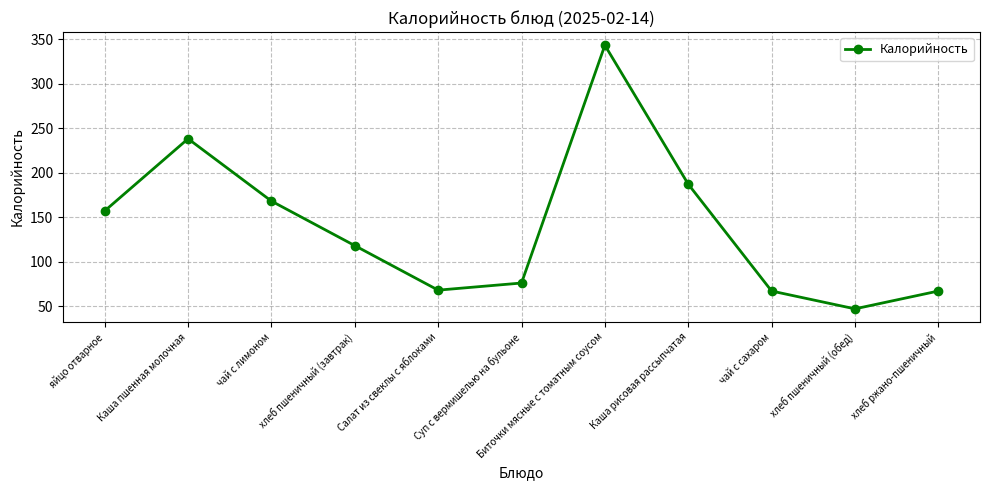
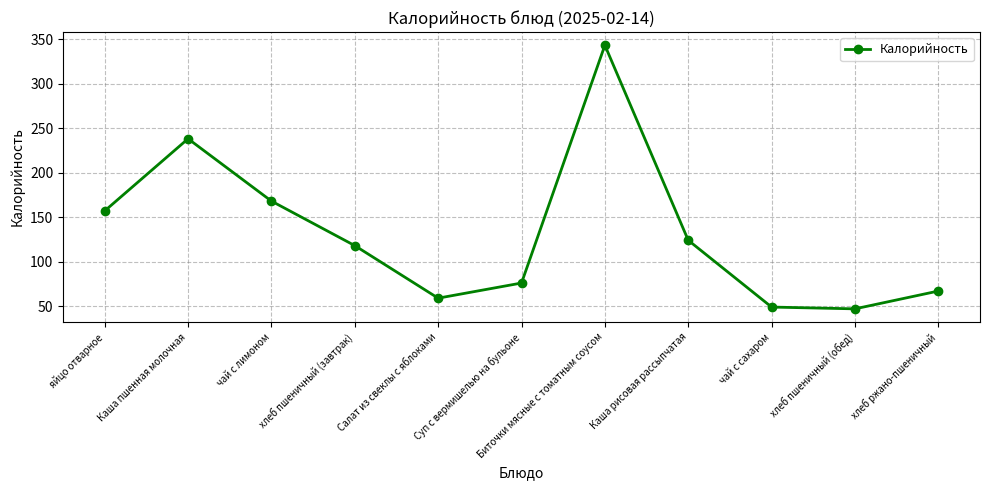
  {
    "яйцо отварное": 160,
    "Каша пшенная молочная": 240,
    "чай с лимоном": 170,
    "хлеб пшеничный (завтрак)": 120,
-   "Салат из свеклы с яблоками": 70,
+   "Салат из свеклы с яблоками": 60,
    "Суп с вермишелью на бульоне": 80,
    "Биточки мясные с томатным соусом": 340,
-   "Каша рисовая рассыпчатая": 190,
-   "чай с сахаром": 70,
+   "Каша рисовая рассыпчатая": 120,
+   "чай с сахаром": 50,
    "хлеб пшеничный (обед)": 50,
    "хлеб ржано-пшеничный": 70
  }
